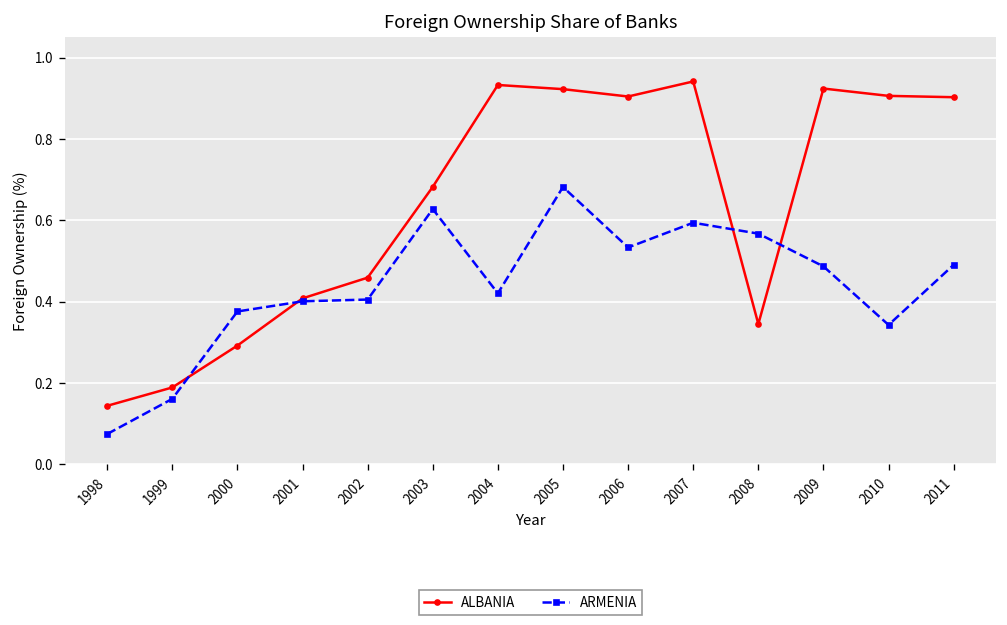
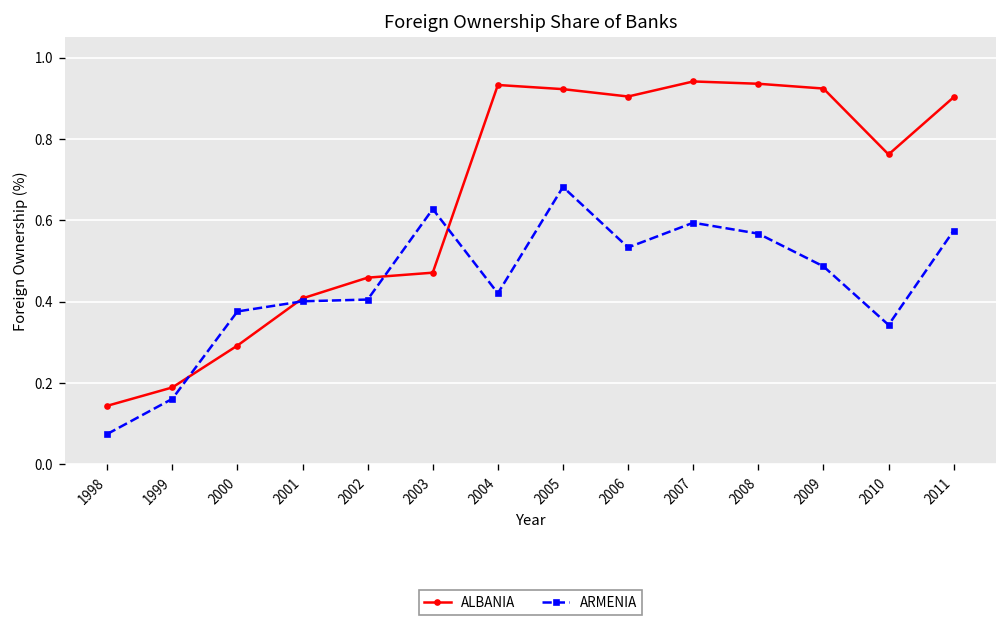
  {
    "ALBANIA": {
      "1998": 0.14,
      "1999": 0.19,
      "2000": 0.29,
      "2002": 0.46,
-     "2003": 0.68,
+     "2003": 0.47,
      "2004": 0.93,
      "2005": 0.92,
      "2006": 0.90,
      "2007": 0.94,
-     "2008": 0.34,
+     "2008": 0.94,
      "2009": 0.92,
-     "2010": 0.91,
+     "2010": 0.76,
      "2011": 0.90
    },
    "ARMENIA": {
      "1998": 0.07,
      "1999": 0.16,
      "2000": 0.38,
      "2002": 0.41,
      "2003": 0.63,
      "2004": 0.42,
      "2005": 0.68,
      "2006": 0.53,
      "2007": 0.59,
      "2008": 0.57,
      "2009": 0.49,
      "2010": 0.34,
-     "2011": 0.49
+     "2011": 0.57
    }
  }
